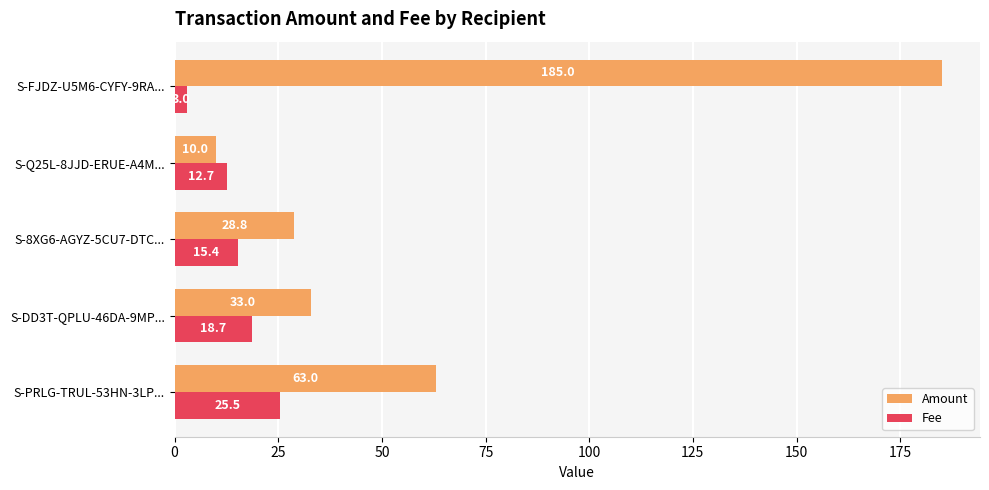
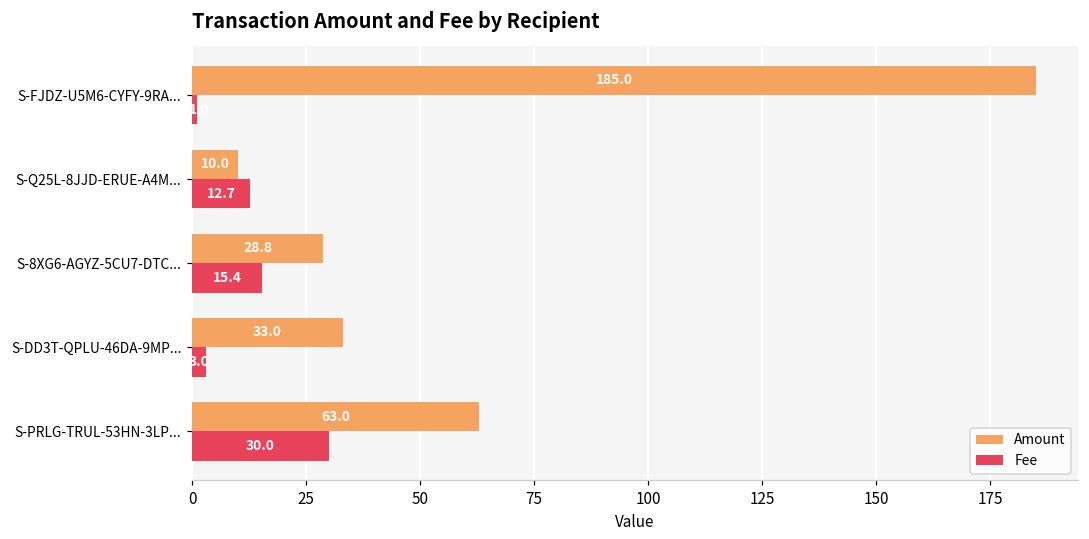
  {
    "Amount": {
      "S-FJDZ-U5M6-CYFY-9RA...": 185.0,
      "S-Q25L-8JJD-ERUE-A4M...": 10.0,
      "S-8XG6-AGYZ-5CU7-DTC...": 28.8,
      "S-DD3T-QPLU-46DA-9MP...": 33.0,
      "S-PRLG-TRUL-53HN-3LP...": 63.0
    },
    "Fee": {
-     "S-FJDZ-U5M6-CYFY-9RA...": 3,
+     "S-FJDZ-U5M6-CYFY-9RA...": 1,
      "S-Q25L-8JJD-ERUE-A4M...": 12.7,
      "S-8XG6-AGYZ-5CU7-DTC...": 15.4,
-     "S-DD3T-QPLU-46DA-9MP...": 18.7,
-     "S-PRLG-TRUL-53HN-3LP...": 25.5
+     "S-DD3T-QPLU-46DA-9MP...": 3.0,
+     "S-PRLG-TRUL-53HN-3LP...": 30.0
    }
  }
